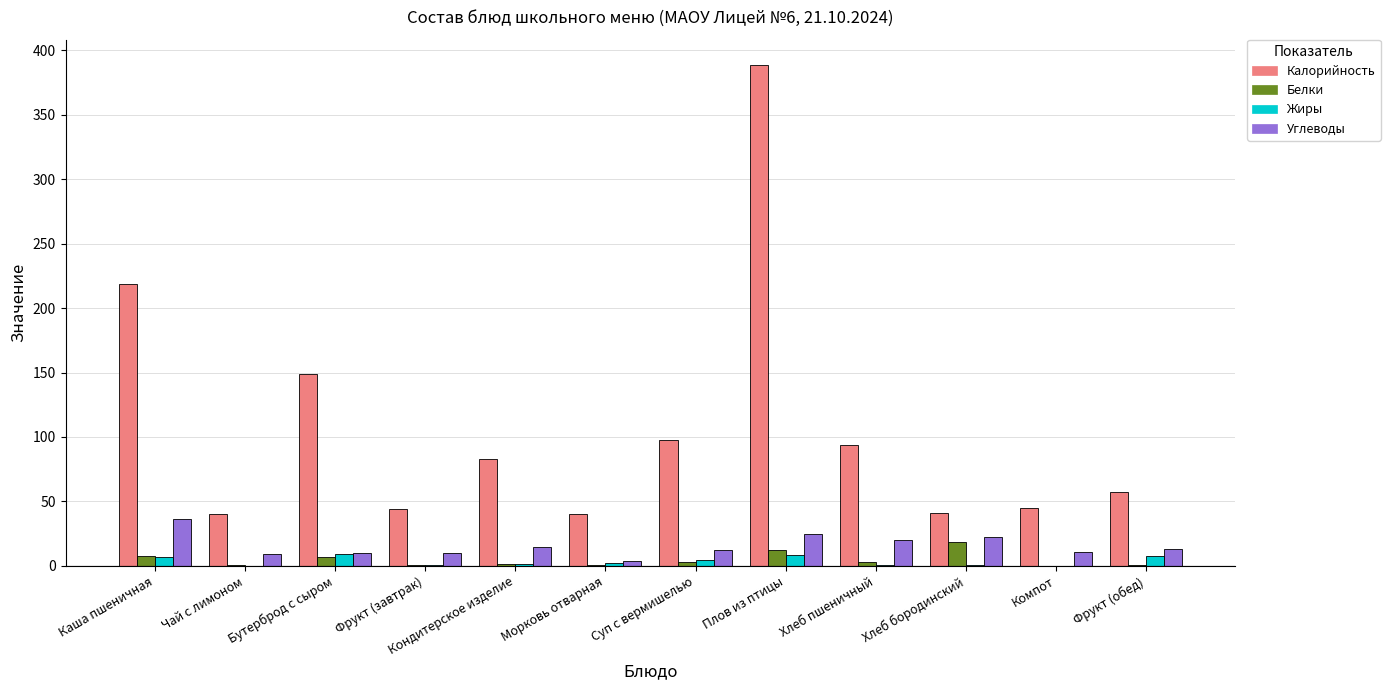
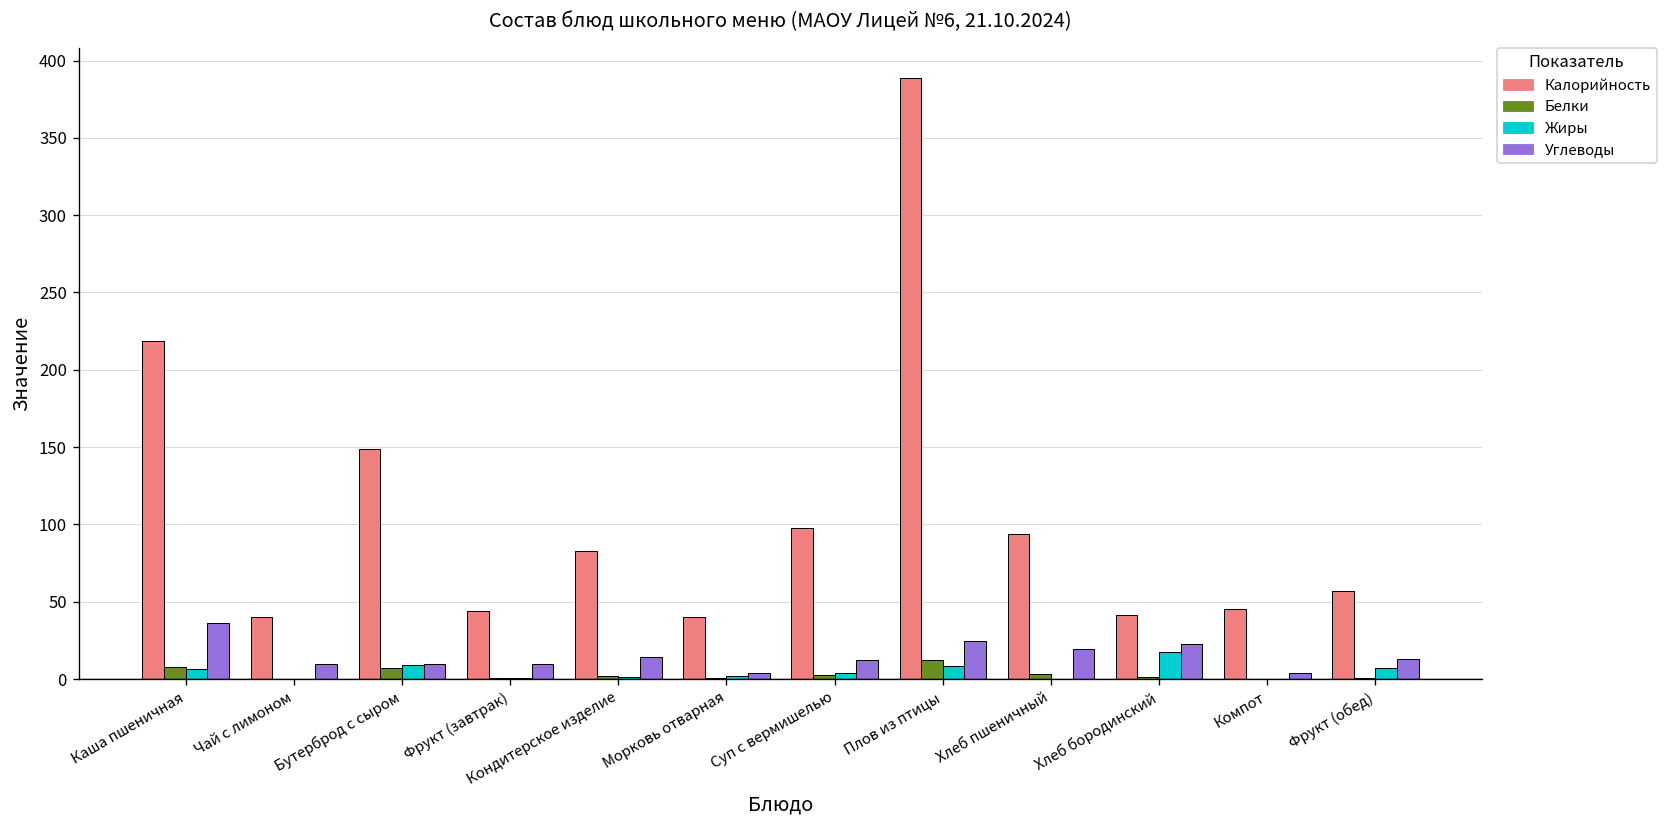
  {
    "Калорийность": {
      "Каша пшеничная": 218,
      "Чай с лимоном": 40,
      "Бутерброд с сыром": 149,
      "Фрукт (завтрак)": 44,
      "Кондитерское изделие": 83,
      "Морковь отварная": 40,
      "Суп с вермишелью": 98,
      "Плов из птицы": 389,
      "Хлеб пшеничный": 94,
      "Хлеб бородинский": 41,
      "Компот": 45,
      "Фрукт (обед)": 57
    },
    "Белки": {
      "Каша пшеничная": 7,
      "Бутерброд с сыром": 7,
      "Суп с вермишелью": 3,
      "Плов из птицы": 12,
      "Хлеб пшеничный": 3,
-     "Хлеб бородинский": 18
+     "Хлеб бородинский": 2
    },
    "Жиры": {
      "Каша пшеничная": 7,
      "Бутерброд с сыром": 9,
      "Морковь отварная": 2,
      "Суп с вермишелью": 4,
      "Плов из птицы": 8,
-     "Хлеб бородинский": 0,
+     "Хлеб бородинский": 18,
      "Фрукт (обед)": 7
    },
    "Углеводы": {
      "Каша пшеничная": 36,
      "Чай с лимоном": 10,
      "Бутерброд с сыром": 10,
      "Фрукт (завтрак)": 10,
      "Кондитерское изделие": 14,
      "Морковь отварная": 4,
      "Суп с вермишелью": 12,
      "Плов из птицы": 25,
      "Хлеб пшеничный": 20,
      "Хлеб бородинский": 23,
-     "Компот": 11,
+     "Компот": 4,
      "Фрукт (обед)": 13
    }
  }
